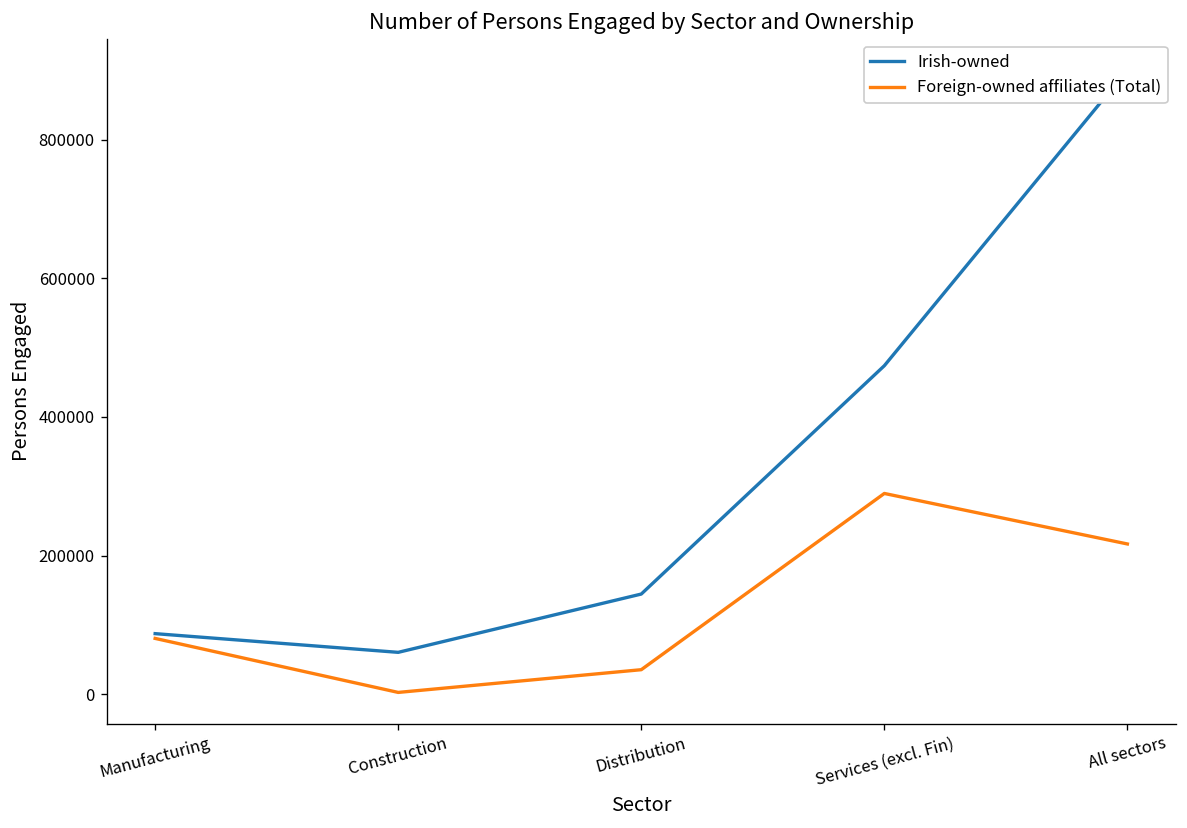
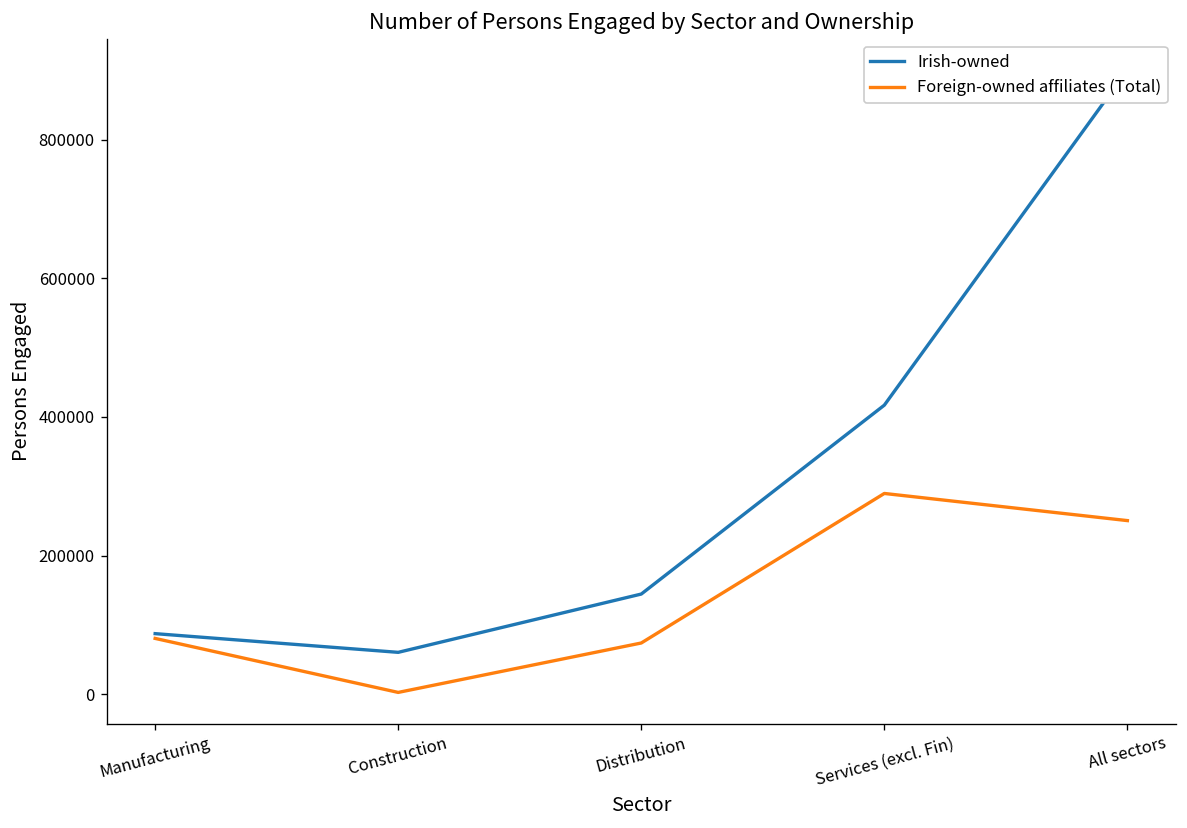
  {
    "Irish-owned": {
      "Manufacturing": 90000,
      "Construction": 60000,
      "Distribution": 140000,
-     "Services (excl. Fin)": 470000
+     "Services (excl. Fin)": 420000
    },
    "Foreign-owned affiliates (Total)": {
      "Manufacturing": 80000,
      "Construction": 0,
-     "Distribution": 40000,
+     "Distribution": 70000,
      "Services (excl. Fin)": 290000,
-     "All sectors": 220000
+     "All sectors": 250000
    }
  }
